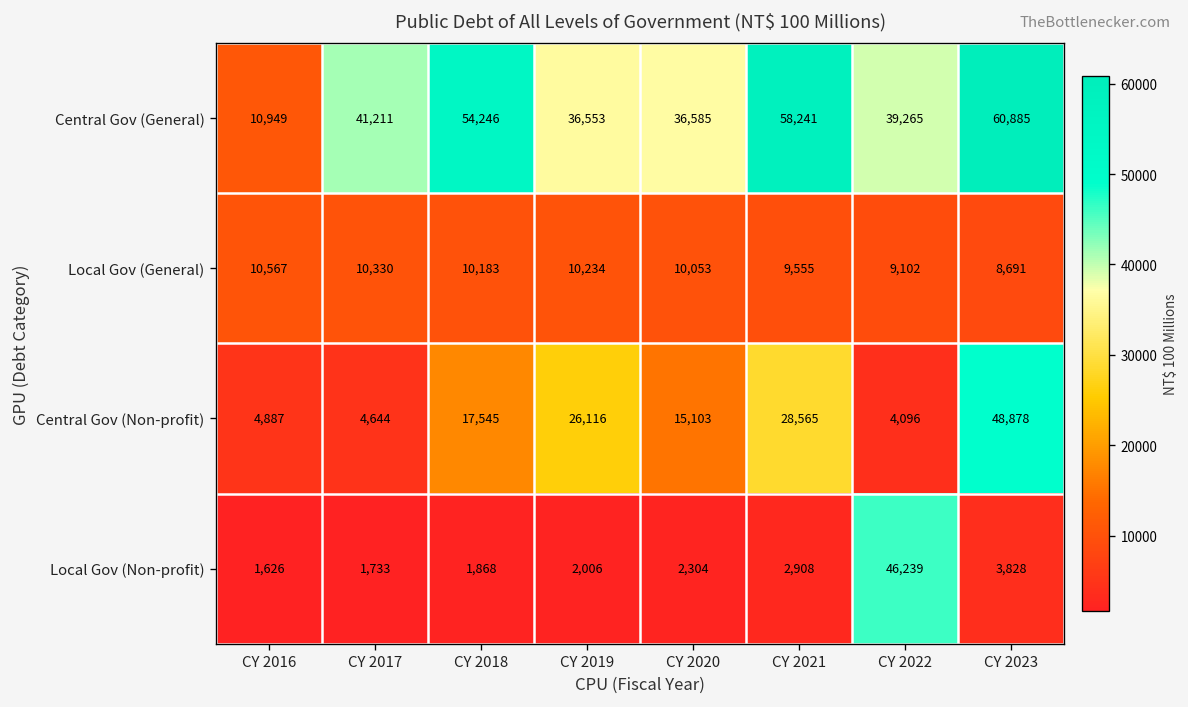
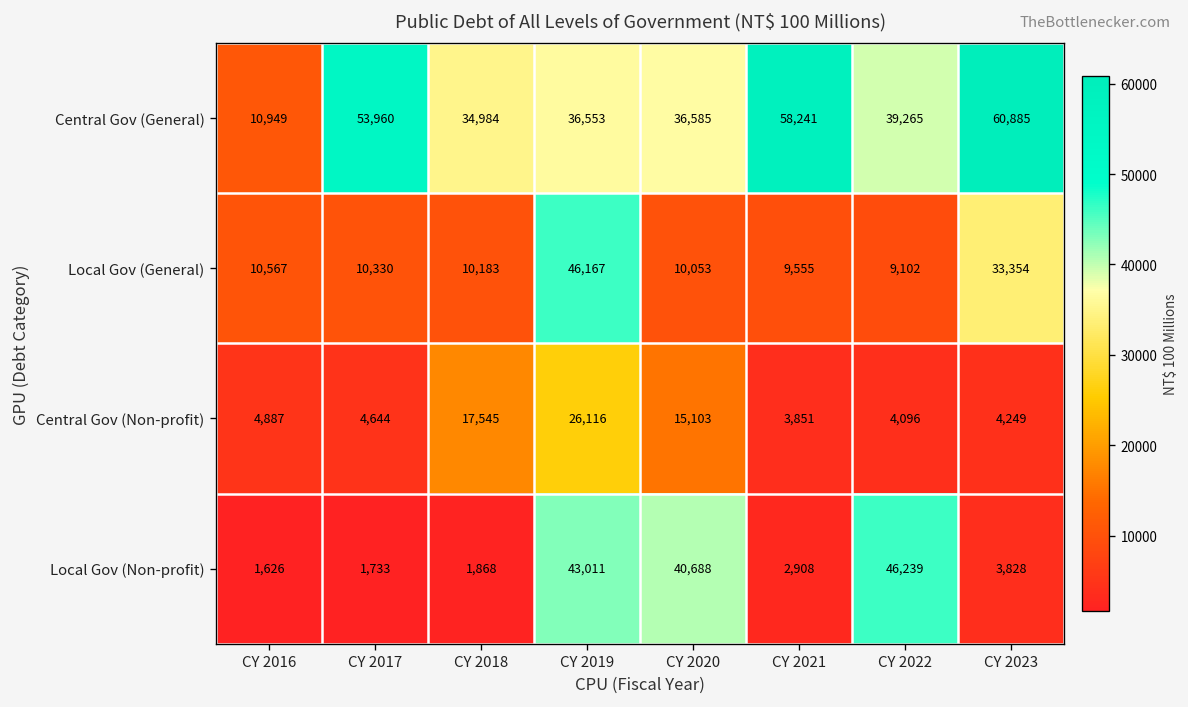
  {
    "Central Gov (General)": {
      "CY 2016": "10,949",
-     "CY 2017": "41,211",
-     "CY 2018": "54,246",
+     "CY 2017": "53,960",
+     "CY 2018": "34,984",
      "CY 2019": "36,553",
      "CY 2020": "36,585",
      "CY 2021": "58,241",
      "CY 2022": "39,265",
      "CY 2023": "60,885"
    },
    "Local Gov (General)": {
      "CY 2016": "10,567",
      "CY 2017": "10,330",
      "CY 2018": "10,183",
-     "CY 2019": "10,234",
+     "CY 2019": "46,167",
      "CY 2020": "10,053",
      "CY 2021": "9,555",
      "CY 2022": "9,102",
-     "CY 2023": "8,691"
+     "CY 2023": "33,354"
    },
    "Central Gov (Non-profit)": {
      "CY 2016": "4,887",
      "CY 2017": "4,644",
      "CY 2018": "17,545",
      "CY 2019": "26,116",
      "CY 2020": "15,103",
-     "CY 2021": "28,565",
+     "CY 2021": "3,851",
      "CY 2022": "4,096",
-     "CY 2023": "48,878"
+     "CY 2023": "4,249"
    },
    "Local Gov (Non-profit)": {
      "CY 2016": "1,626",
      "CY 2017": "1,733",
      "CY 2018": "1,868",
-     "CY 2019": "2,006",
-     "CY 2020": "2,304",
+     "CY 2019": "43,011",
+     "CY 2020": "40,688",
      "CY 2021": "2,908",
      "CY 2022": "46,239",
      "CY 2023": "3,828"
    }
  }
